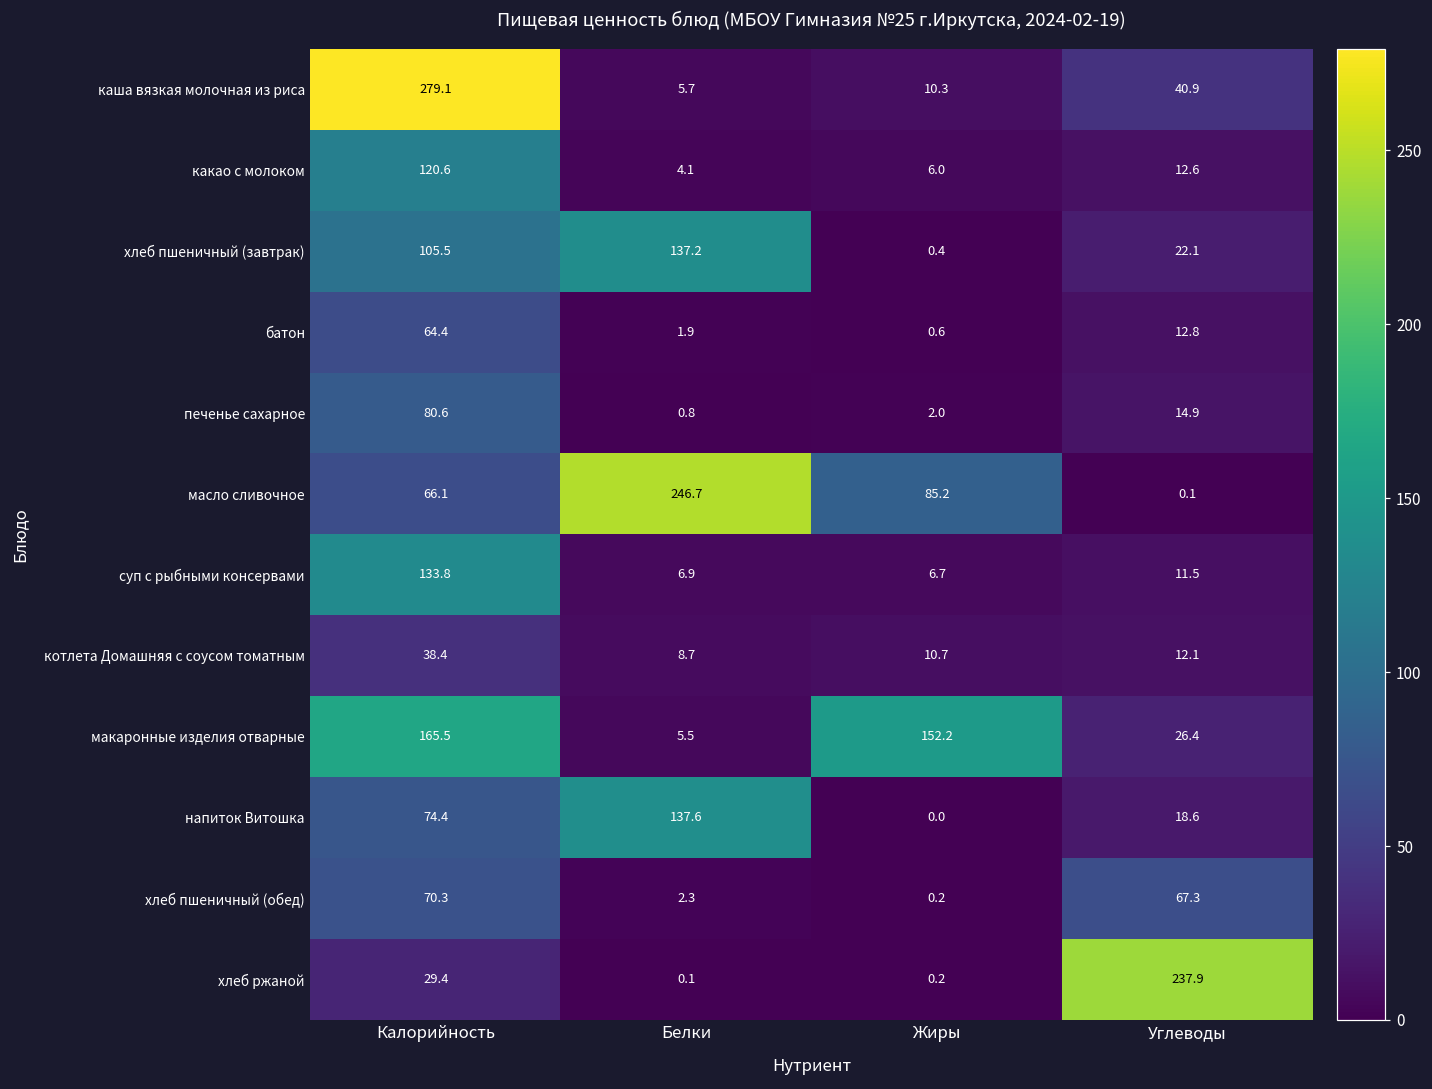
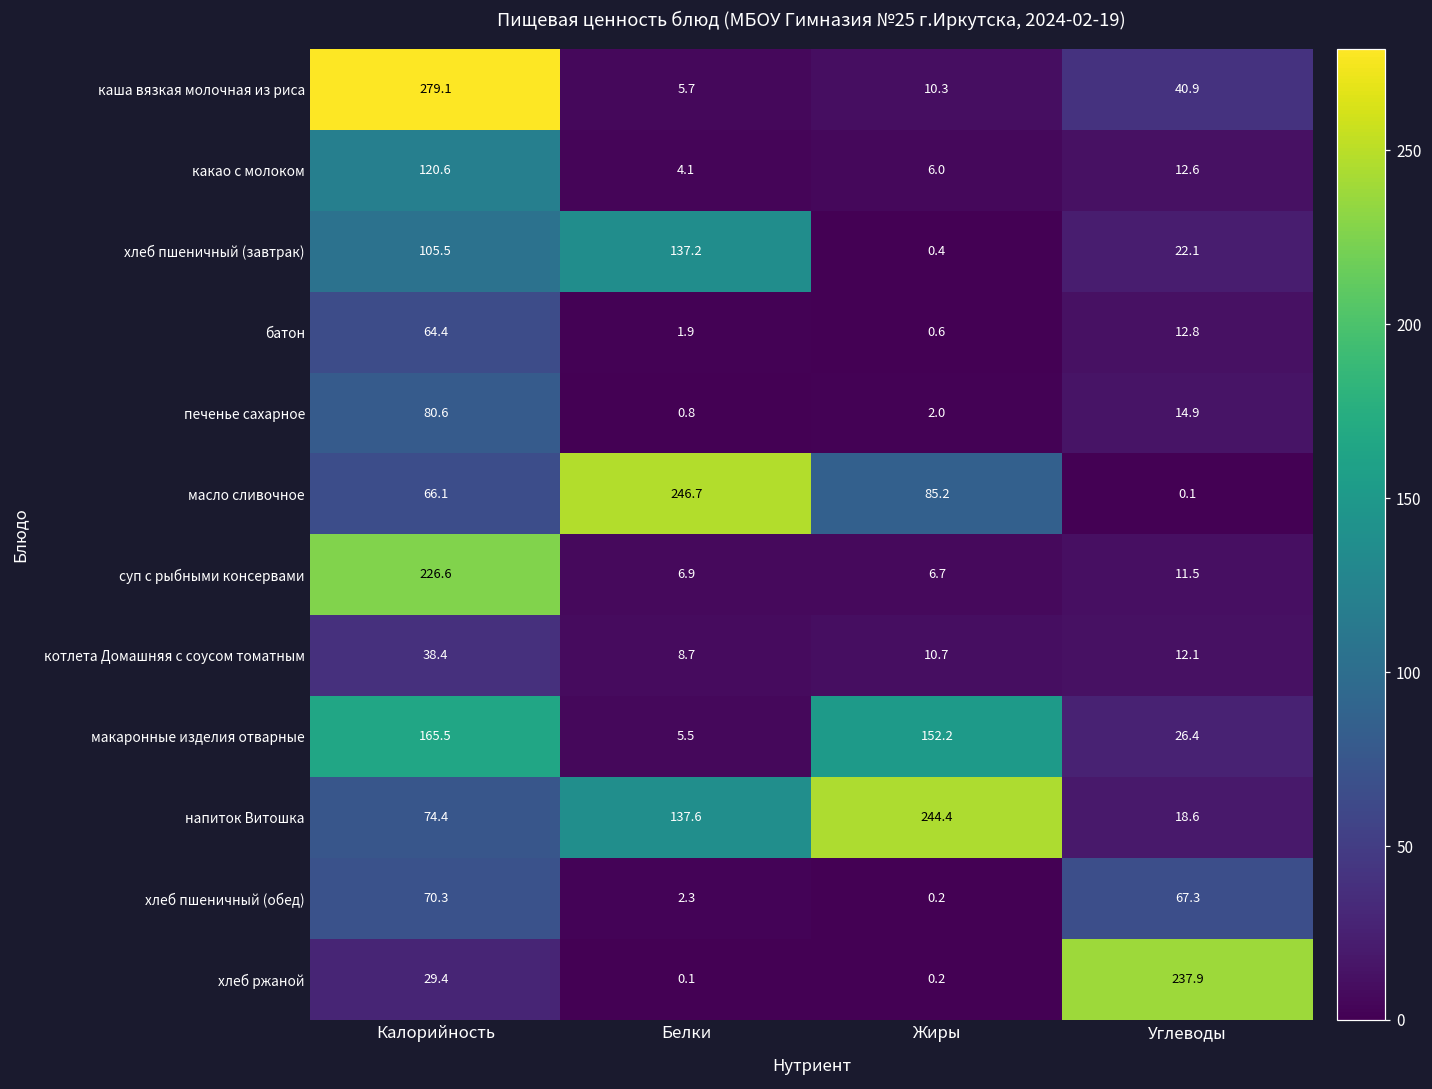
  {
    "каша вязкая молочная из риса": {
      "Калорийность": 279.1,
      "Белки": 5.7,
      "Жиры": 10.3,
      "Углеводы": 40.9
    },
    "какао с молоком": {
      "Калорийность": 120.6,
      "Белки": 4.1,
      "Жиры": 6.0,
      "Углеводы": 12.6
    },
    "хлеб пшеничный (завтрак)": {
      "Калорийность": 105.5,
      "Белки": 137.2,
      "Жиры": 0.4,
      "Углеводы": 22.1
    },
    "батон": {
      "Калорийность": 64.4,
      "Белки": 1.9,
      "Жиры": 0.6,
      "Углеводы": 12.8
    },
    "печенье сахарное": {
      "Калорийность": 80.6,
      "Белки": 0.8,
      "Жиры": 2.0,
      "Углеводы": 14.9
    },
    "масло сливочное": {
      "Калорийность": 66.1,
      "Белки": 246.7,
      "Жиры": 85.2,
      "Углеводы": 0.1
    },
    "суп с рыбными консервами": {
-     "Калорийность": 133.8,
+     "Калорийность": 226.6,
      "Белки": 6.9,
      "Жиры": 6.7,
      "Углеводы": 11.5
    },
    "котлета Домашняя с соусом томатным": {
      "Калорийность": 38.4,
      "Белки": 8.7,
      "Жиры": 10.7,
      "Углеводы": 12.1
    },
    "макаронные изделия отварные": {
      "Калорийность": 165.5,
      "Белки": 5.5,
      "Жиры": 152.2,
      "Углеводы": 26.4
    },
    "напиток Витошка": {
      "Калорийность": 74.4,
      "Белки": 137.6,
-     "Жиры": 0.0,
+     "Жиры": 244.4,
      "Углеводы": 18.6
    },
    "хлеб пшеничный (обед)": {
      "Калорийность": 70.3,
      "Белки": 2.3,
      "Жиры": 0.2,
      "Углеводы": 67.3
    },
    "хлеб ржаной": {
      "Калорийность": 29.4,
      "Белки": 0.1,
      "Жиры": 0.2,
      "Углеводы": 237.9
    }
  }
